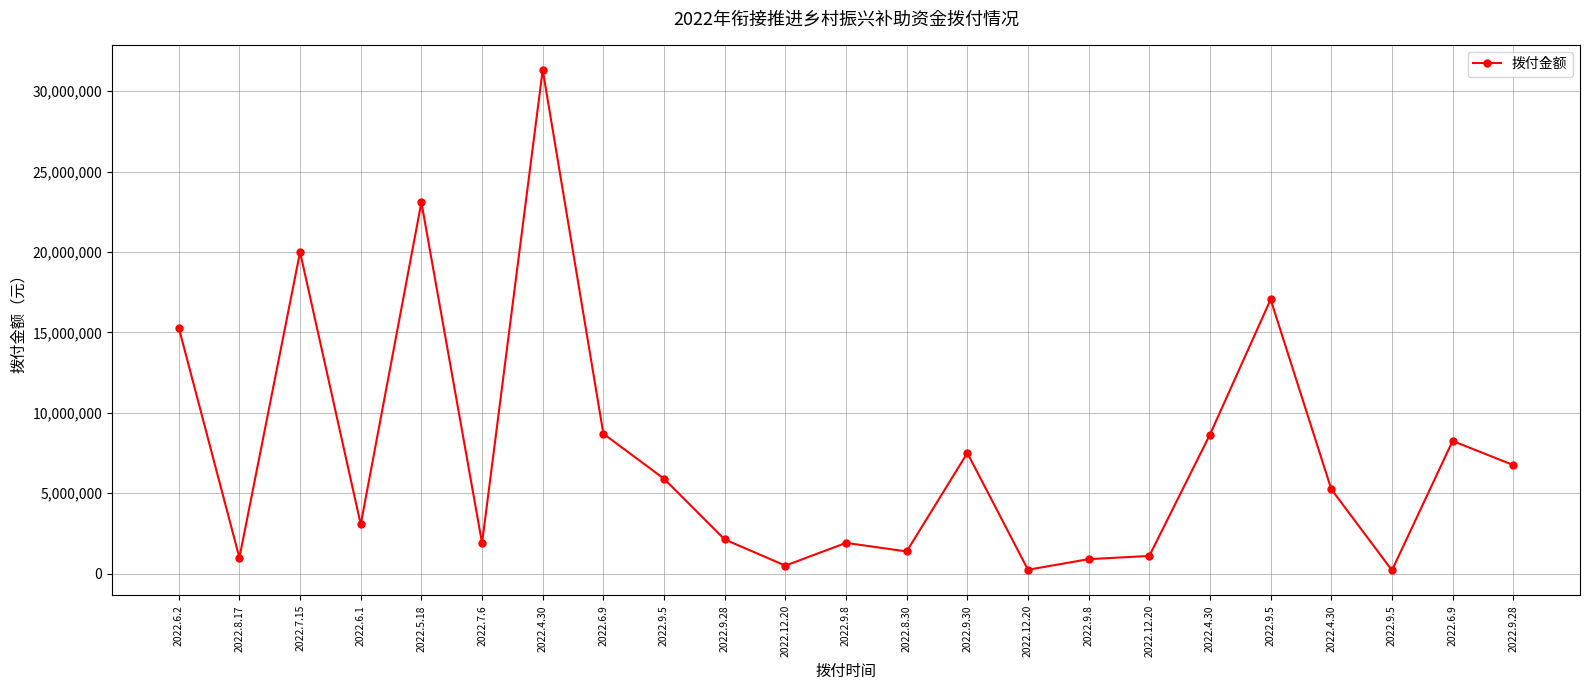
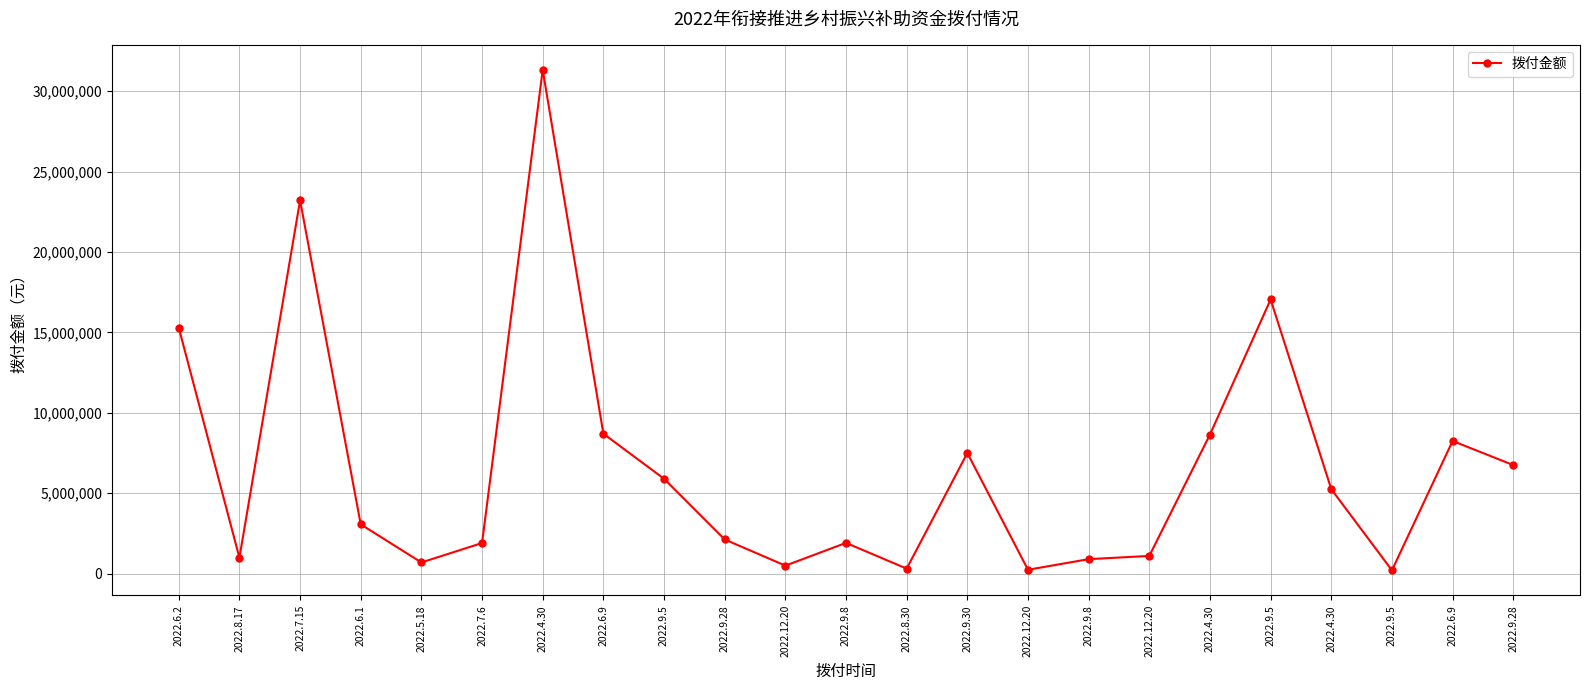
  {
    "2022.6.2": "15,300,000",
    "2022.8.17": "1,000,000",
-   "2022.7.15": "20,000,000",
+   "2022.7.15": "23,200,000",
    "2022.6.1": "3,100,000",
-   "2022.5.18": "23,100,000",
+   "2022.5.18": "700,000",
    "2022.7.6": "1,900,000",
-   "2022.8.30": "1,400,000",
+   "2022.8.30": "300,000",
    "2022.9.30": "7,500,000"
  }
